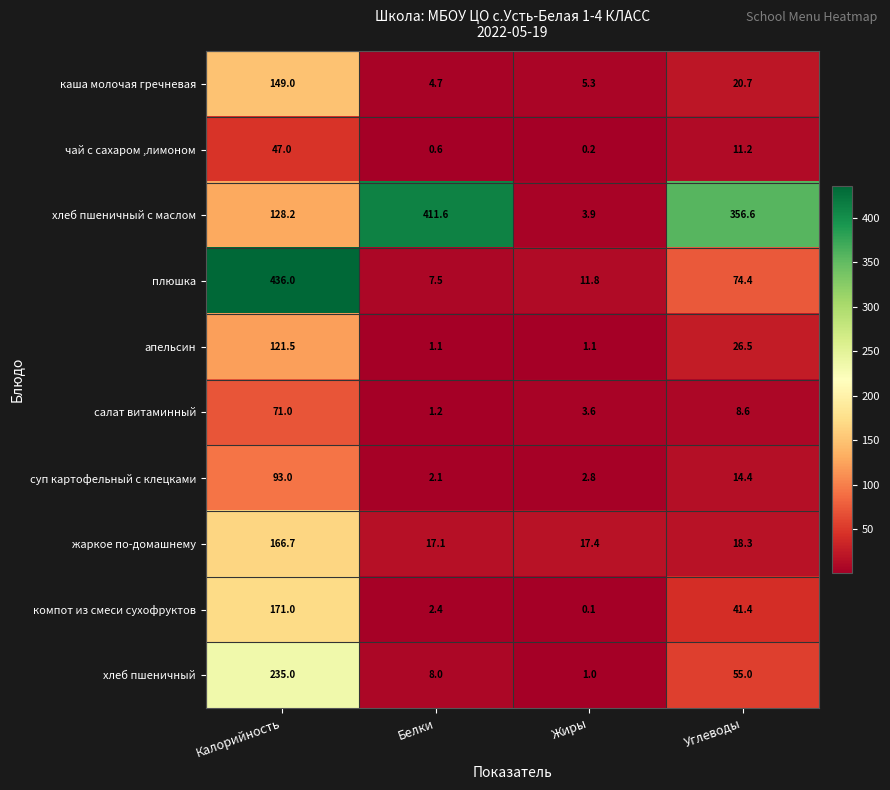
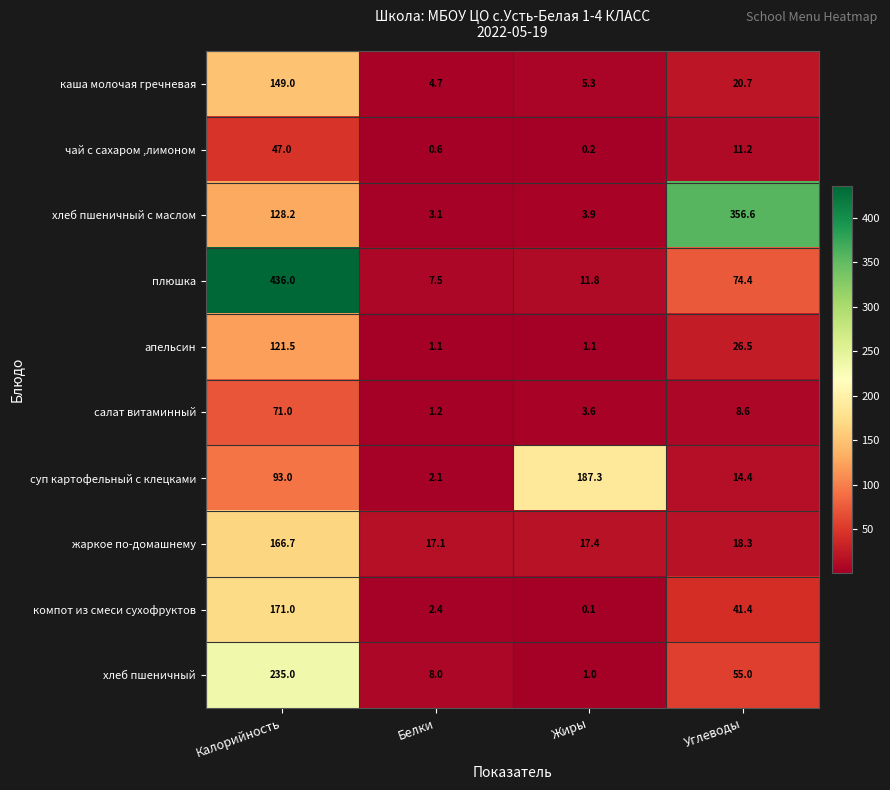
  {
    "каша молочая гречневая": {
      "Калорийность": 149.0,
      "Белки": 4.7,
      "Жиры": 5.3,
      "Углеводы": 20.7
    },
    "чай с сахаром ,лимоном": {
      "Калорийность": 47.0,
      "Белки": 0.6,
      "Жиры": 0.2,
      "Углеводы": 11.2
    },
    "хлеб пшеничный с маслом": {
      "Калорийность": 128.2,
-     "Белки": 411.6,
+     "Белки": 3.1,
      "Жиры": 3.9,
      "Углеводы": 356.6
    },
    "плюшка": {
      "Калорийность": 436.0,
      "Белки": 7.5,
      "Жиры": 11.8,
      "Углеводы": 74.4
    },
    "апельсин": {
      "Калорийность": 121.5,
      "Белки": 1.1,
      "Жиры": 1.1,
      "Углеводы": 26.5
    },
    "салат витаминный": {
      "Калорийность": 71.0,
      "Белки": 1.2,
      "Жиры": 3.6,
      "Углеводы": 8.6
    },
    "суп картофельный с клецками": {
      "Калорийность": 93.0,
      "Белки": 2.1,
-     "Жиры": 2.8,
+     "Жиры": 187.3,
      "Углеводы": 14.4
    },
    "жаркое по-домашнему": {
      "Калорийность": 166.7,
      "Белки": 17.1,
      "Жиры": 17.4,
      "Углеводы": 18.3
    },
    "компот из смеси сухофруктов": {
      "Калорийность": 171.0,
      "Белки": 2.4,
      "Жиры": 0.1,
      "Углеводы": 41.4
    },
    "хлеб пшеничный": {
      "Калорийность": 235.0,
      "Белки": 8.0,
      "Жиры": 1.0,
      "Углеводы": 55.0
    }
  }
